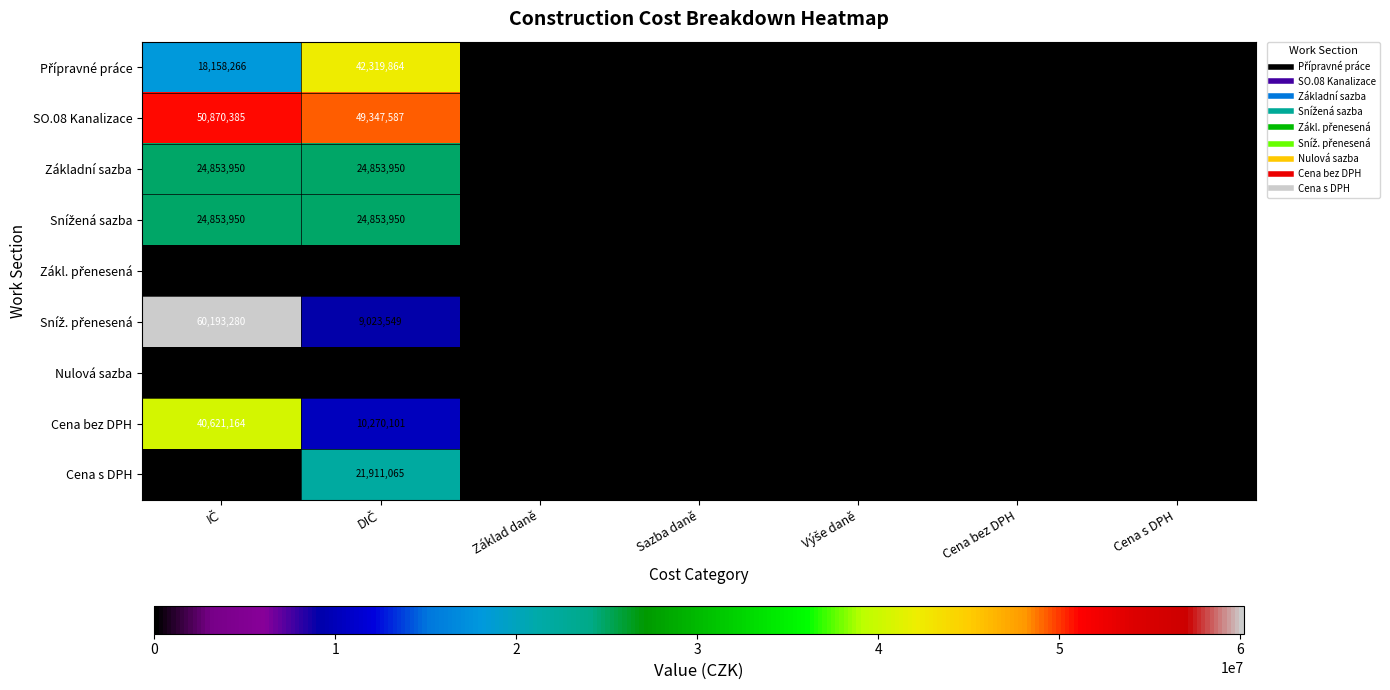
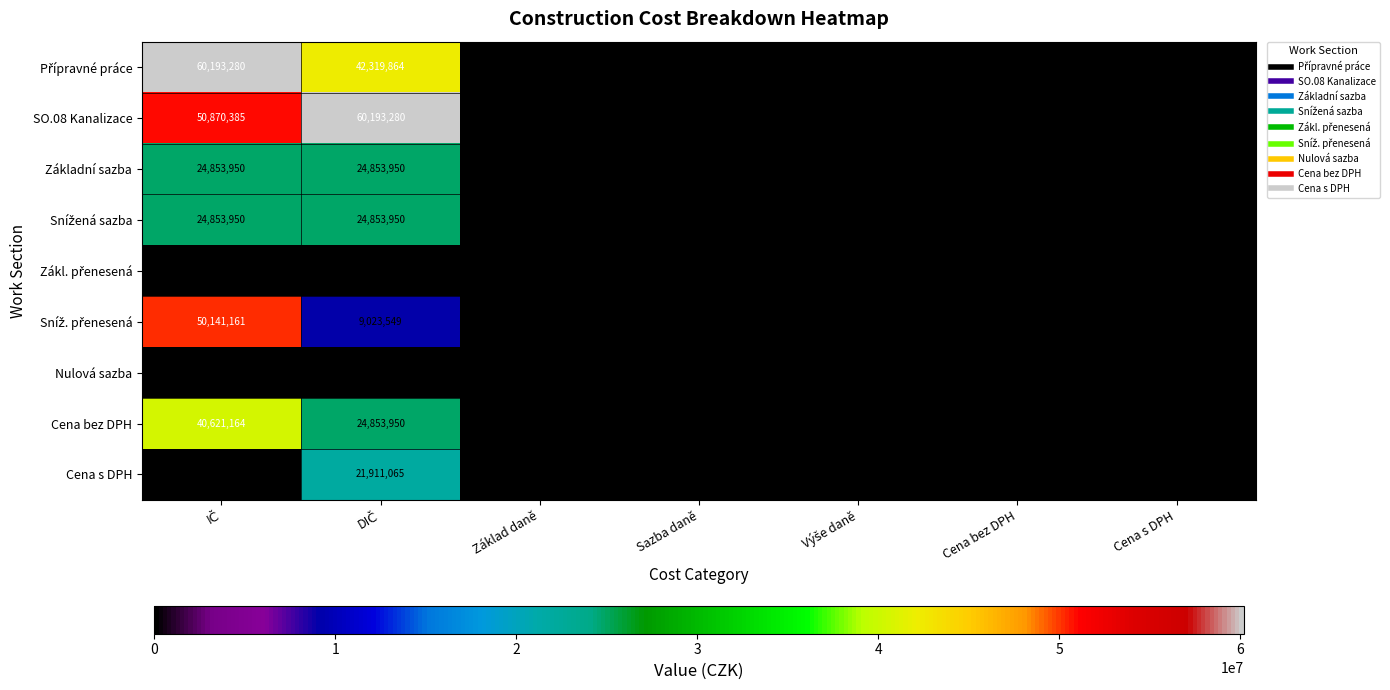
  {
    "Přípravné práce": {
-     "IČ": "18,158,266",
+     "IČ": "60,193,280",
      "DIČ": "42,319,864"
    },
    "SO.08 Kanalizace": {
      "IČ": "50,870,385",
-     "DIČ": "49,347,587"
+     "DIČ": "60,193,280"
    },
    "Základní sazba": {
      "IČ": "24,853,950",
      "DIČ": "24,853,950"
    },
    "Snížená sazba": {
      "IČ": "24,853,950",
      "DIČ": "24,853,950"
    },
    "Sníž. přenesená": {
-     "IČ": "60,193,280",
+     "IČ": "50,141,161",
      "DIČ": "9,023,549"
    },
    "Cena bez DPH": {
      "IČ": "40,621,164",
-     "DIČ": "10,270,101"
+     "DIČ": "24,853,950"
    },
    "Cena s DPH": {
      "DIČ": "21,911,065"
    }
  }
